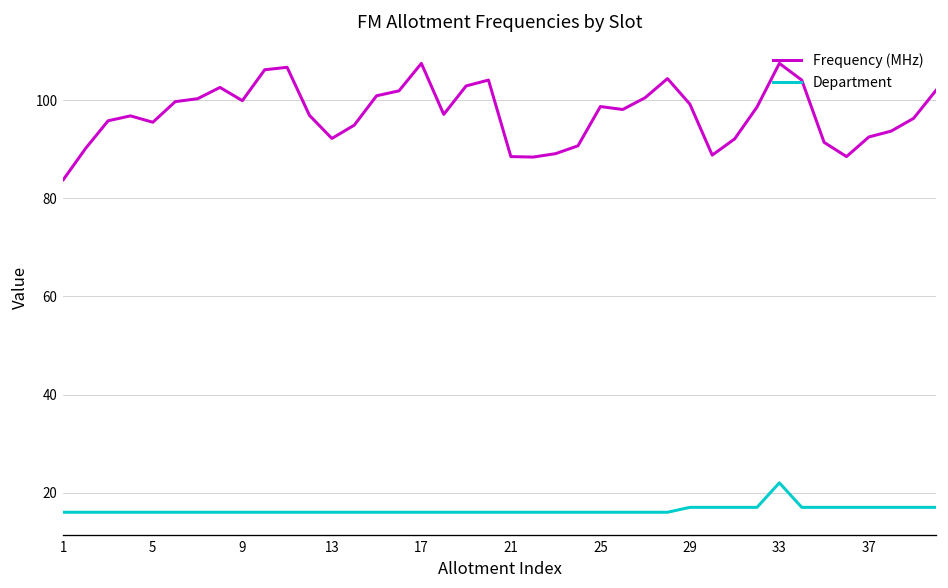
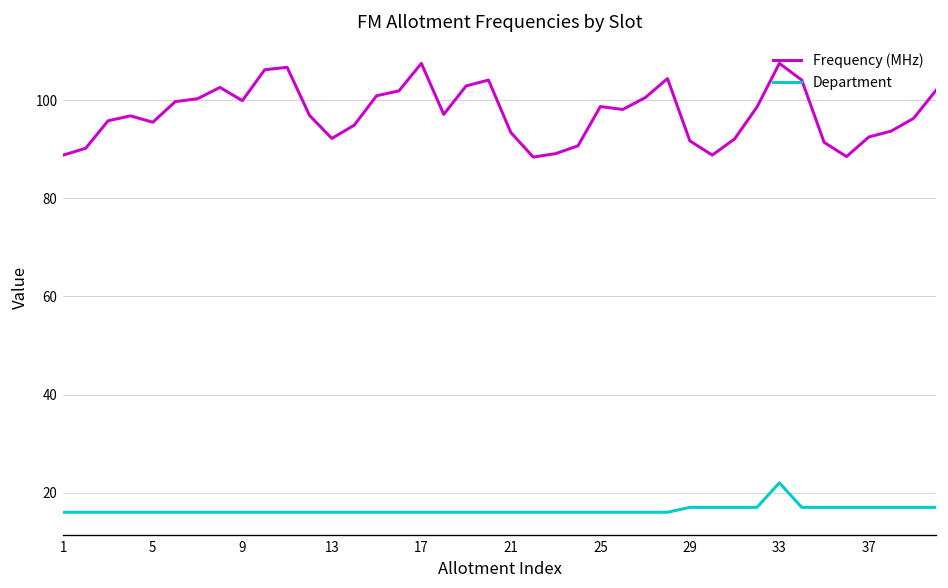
  {
    "Frequency (MHz)": {
-     "1": 84,
+     "1": 89,
      "5": 96,
      "9": 100,
      "13": 92,
      "17": 108,
-     "21": 89,
+     "21": 93,
      "25": 99,
-     "29": 99,
+     "29": 92,
      "33": 108,
      "37": 93
    },
    "Department": {
      "1": 16,
      "5": 16,
      "9": 16,
      "13": 16,
      "17": 16,
      "21": 16,
      "25": 16,
      "29": 17,
      "33": 22,
      "37": 17
    }
  }
